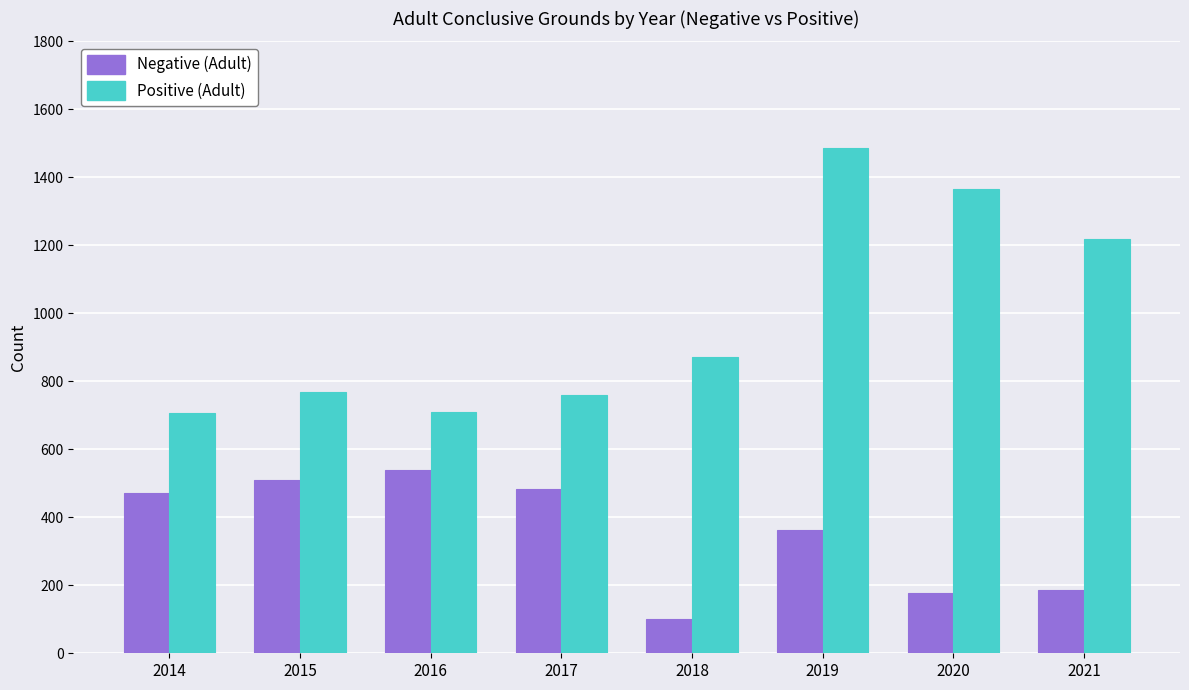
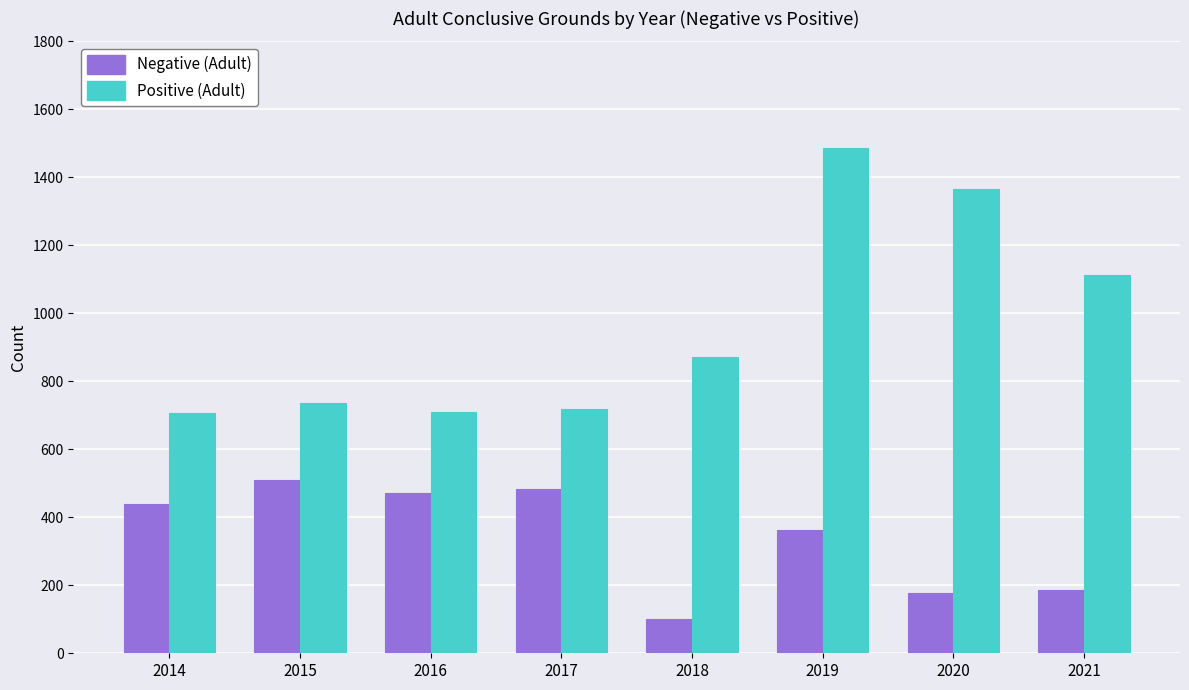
  {
    "Negative (Adult)": {
-     "2014": 470,
+     "2014": 440,
      "2015": 510,
-     "2016": 540,
+     "2016": 470,
      "2017": 480,
      "2018": 100,
      "2019": 360,
      "2020": 180,
      "2021": 190
    },
    "Positive (Adult)": {
      "2014": 710,
-     "2015": 770,
+     "2015": 740,
      "2016": 710,
-     "2017": 760,
+     "2017": 720,
      "2018": 870,
      "2019": 1490,
      "2020": 1370,
-     "2021": 1220
+     "2021": 1110
    }
  }
